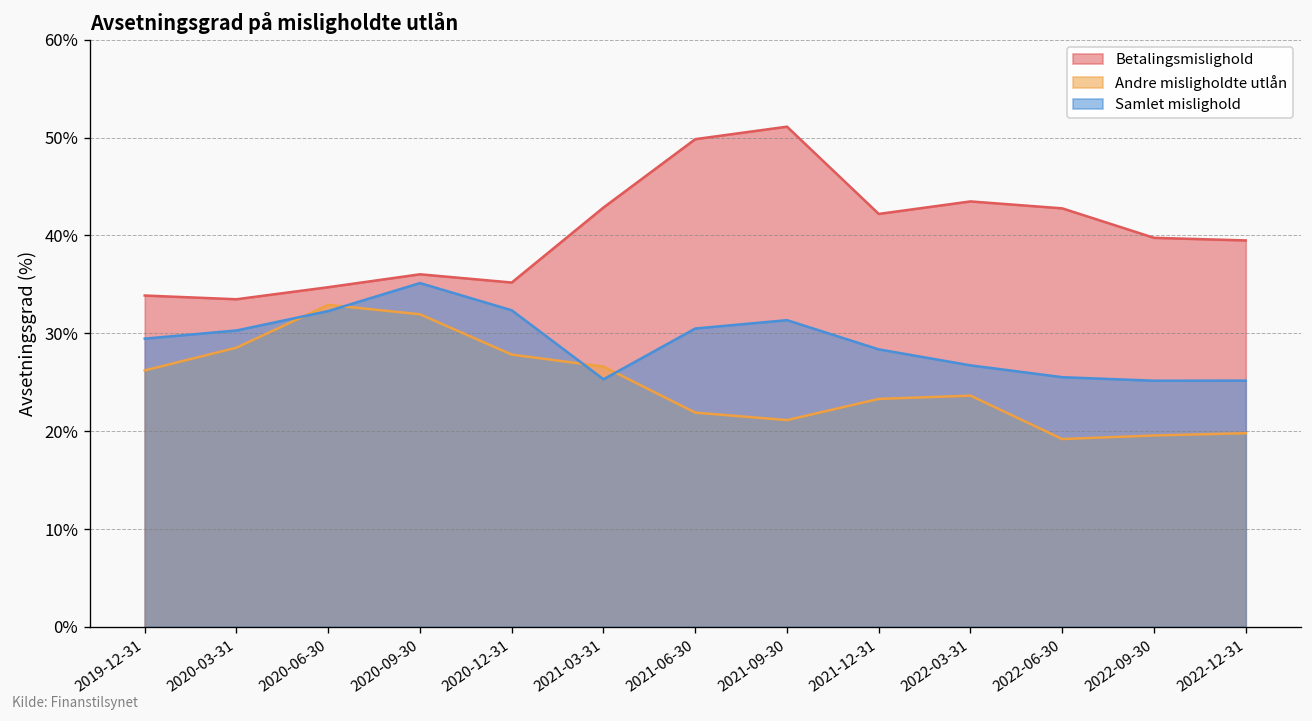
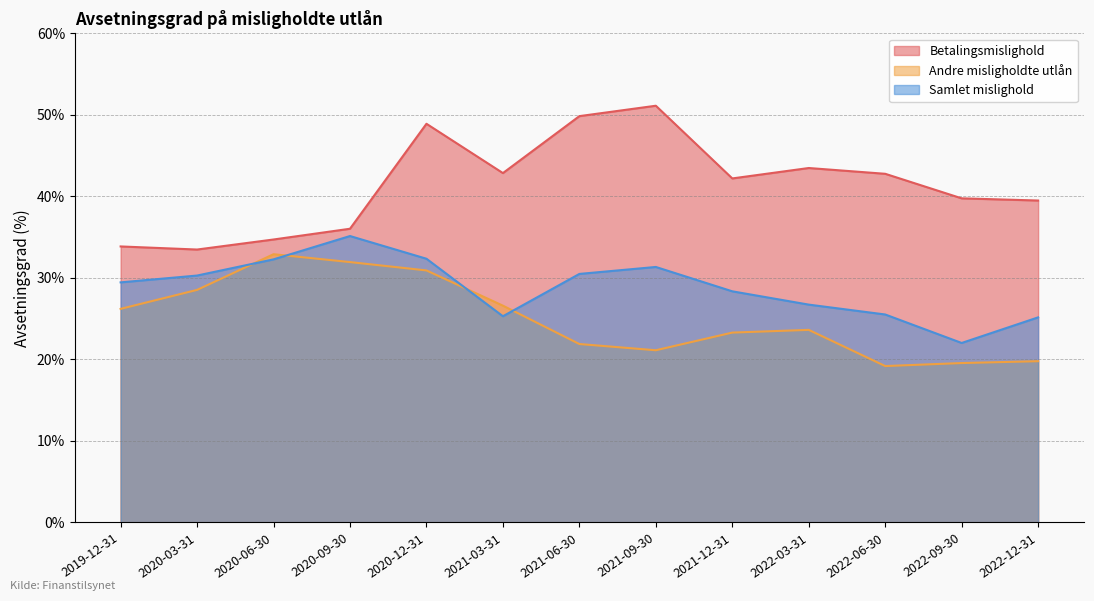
  {
    "Betalingsmislighold": {
      "2019-12-31": "34%",
      "2020-03-31": "33%",
      "2020-06-30": "35%",
      "2020-09-30": "36%",
-     "2020-12-31": "35%",
+     "2020-12-31": "49%",
      "2021-03-31": "43%",
      "2021-06-30": "50%",
      "2021-09-30": "51%",
      "2021-12-31": "42%",
      "2022-03-31": "43%",
      "2022-06-30": "43%",
      "2022-09-30": "40%",
      "2022-12-31": "39%"
    },
    "Andre misligholdte utlån": {
      "2019-12-31": "26%",
      "2020-03-31": "29%",
      "2020-06-30": "33%",
      "2020-09-30": "32%",
-     "2020-12-31": "28%",
+     "2020-12-31": "31%",
      "2021-03-31": "27%",
      "2021-06-30": "22%",
      "2021-09-30": "21%",
      "2021-12-31": "23%",
      "2022-03-31": "24%",
      "2022-06-30": "19%",
      "2022-09-30": "20%",
      "2022-12-31": "20%"
    },
    "Samlet mislighold": {
      "2019-12-31": "29%",
      "2020-03-31": "30%",
      "2020-06-30": "32%",
      "2020-09-30": "35%",
      "2020-12-31": "32%",
      "2021-03-31": "25%",
      "2021-06-30": "30%",
      "2021-09-30": "31%",
      "2021-12-31": "28%",
      "2022-03-31": "27%",
      "2022-06-30": "26%",
-     "2022-09-30": "25%",
+     "2022-09-30": "22%",
      "2022-12-31": "25%"
    }
  }
